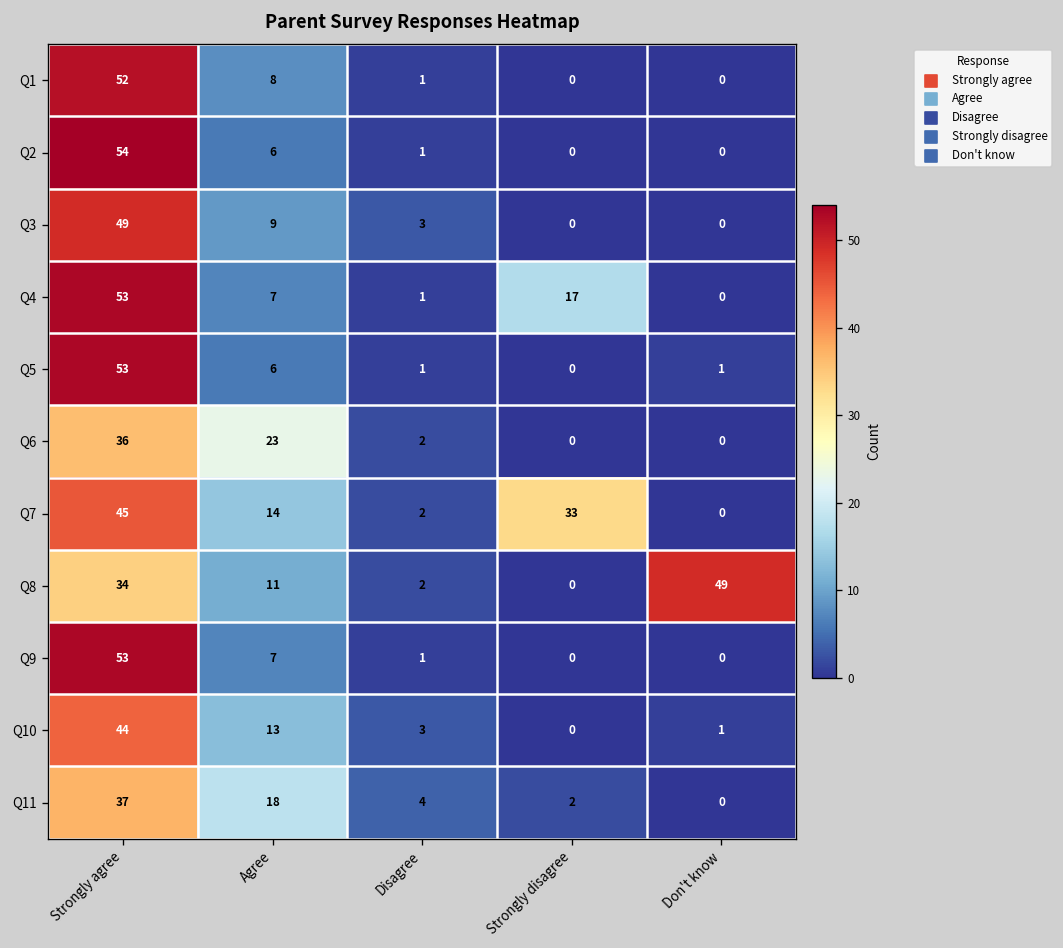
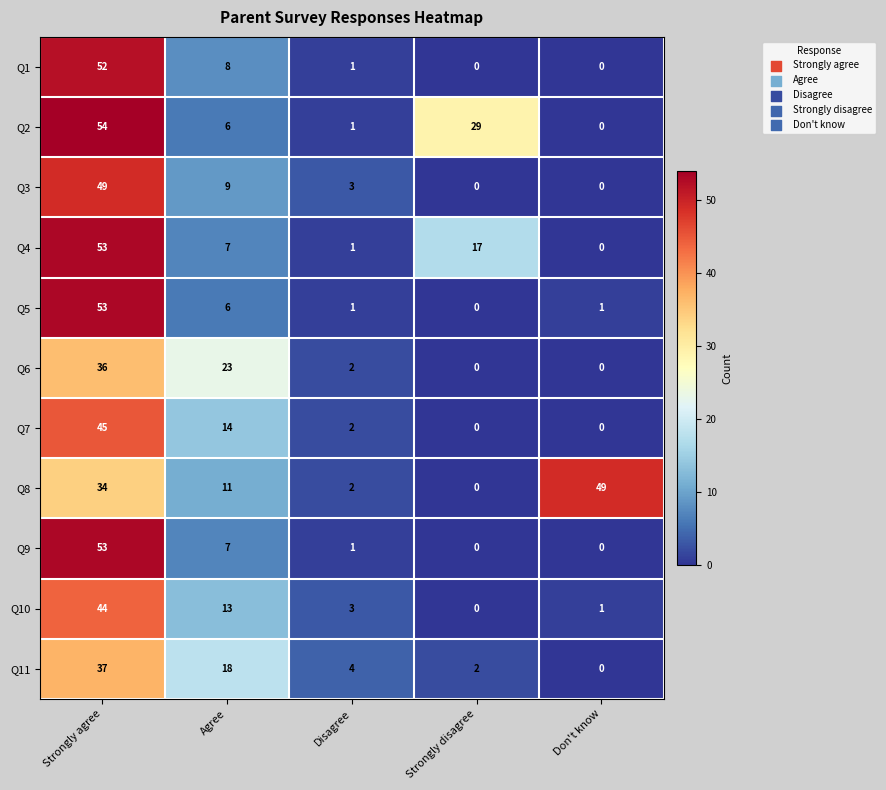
  {
    "Q1": {
      "Strongly agree": 52,
      "Agree": 8,
      "Disagree": 1,
      "Strongly disagree": 0,
      "Don't know": 0
    },
    "Q2": {
      "Strongly agree": 54,
      "Agree": 6,
      "Disagree": 1,
-     "Strongly disagree": 0,
+     "Strongly disagree": 29,
      "Don't know": 0
    },
    "Q3": {
      "Strongly agree": 49,
      "Agree": 9,
      "Disagree": 3,
      "Strongly disagree": 0,
      "Don't know": 0
    },
    "Q4": {
      "Strongly agree": 53,
      "Agree": 7,
      "Disagree": 1,
      "Strongly disagree": 17,
      "Don't know": 0
    },
    "Q5": {
      "Strongly agree": 53,
      "Agree": 6,
      "Disagree": 1,
      "Strongly disagree": 0,
      "Don't know": 1
    },
    "Q6": {
      "Strongly agree": 36,
      "Agree": 23,
      "Disagree": 2,
      "Strongly disagree": 0,
      "Don't know": 0
    },
    "Q7": {
      "Strongly agree": 45,
      "Agree": 14,
      "Disagree": 2,
-     "Strongly disagree": 33,
+     "Strongly disagree": 0,
      "Don't know": 0
    },
    "Q8": {
      "Strongly agree": 34,
      "Agree": 11,
      "Disagree": 2,
      "Strongly disagree": 0,
      "Don't know": 49
    },
    "Q9": {
      "Strongly agree": 53,
      "Agree": 7,
      "Disagree": 1,
      "Strongly disagree": 0,
      "Don't know": 0
    },
    "Q10": {
      "Strongly agree": 44,
      "Agree": 13,
      "Disagree": 3,
      "Strongly disagree": 0,
      "Don't know": 1
    },
    "Q11": {
      "Strongly agree": 37,
      "Agree": 18,
      "Disagree": 4,
      "Strongly disagree": 2,
      "Don't know": 0
    }
  }
